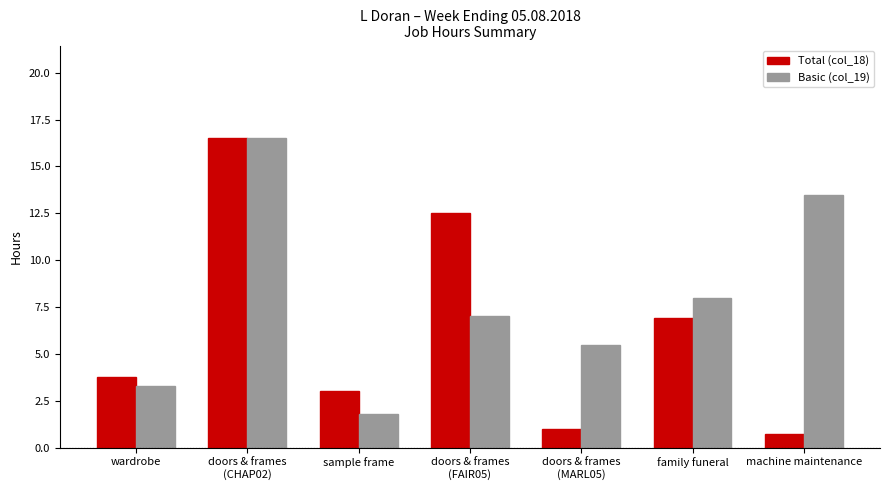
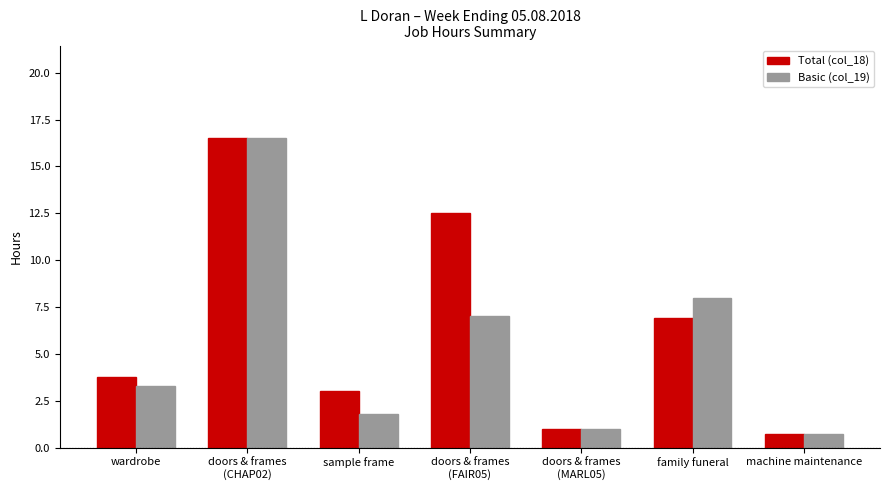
  {
    "Total (col_18)": {
      "wardrobe": 3.8,
      "doors & frames (CHAP02)": 16.5,
      "sample frame": 3.0,
      "doors & frames (FAIR05)": 12.5,
      "doors & frames (MARL05)": 1.0,
      "family funeral": 6.9,
      "machine maintenance": 0.8
    },
    "Basic (col_19)": {
      "wardrobe": 3.3,
      "doors & frames (CHAP02)": 16.5,
      "sample frame": 1.8,
      "doors & frames (FAIR05)": 7.0,
-     "doors & frames (MARL05)": 5.5,
+     "doors & frames (MARL05)": 1.0,
      "family funeral": 8.0,
-     "machine maintenance": 13.5
+     "machine maintenance": 0.8
    }
  }
